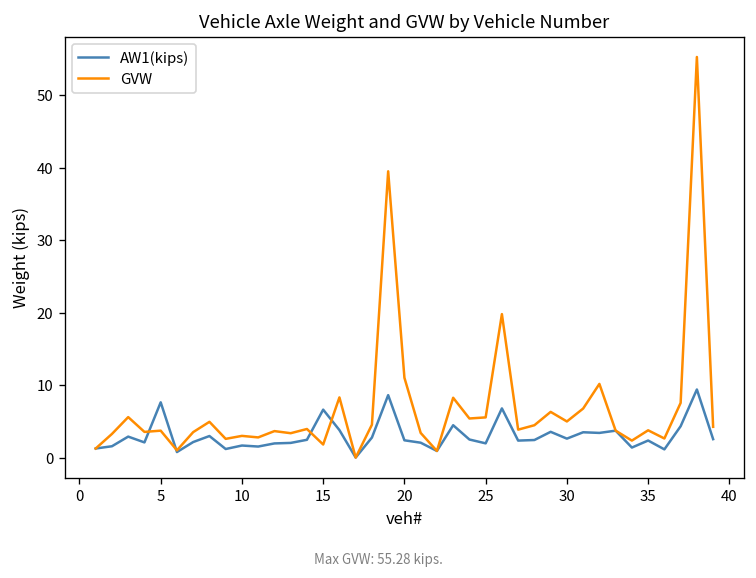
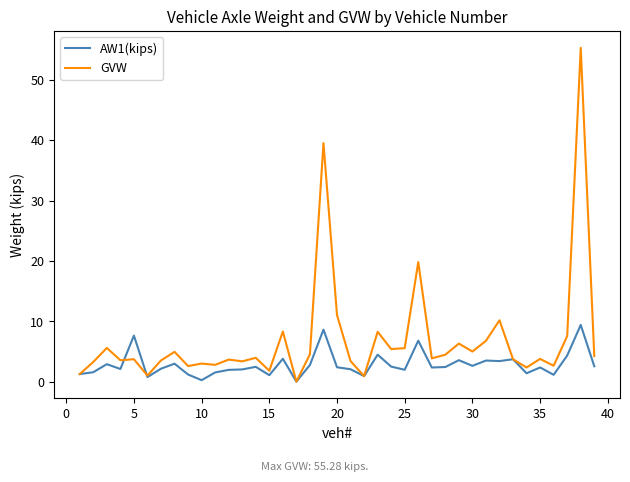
  {
    "AW1(kips)": {
      "5": 8,
-     "10": 2,
-     "15": 7,
+     "10": 0,
+     "15": 1,
      "20": 2,
      "25": 2,
      "30": 3,
      "35": 2
    },
    "GVW": {
      "5": 4,
      "10": 3,
      "15": 2,
      "20": 11,
      "25": 6,
      "30": 5,
      "35": 4
    }
  }
